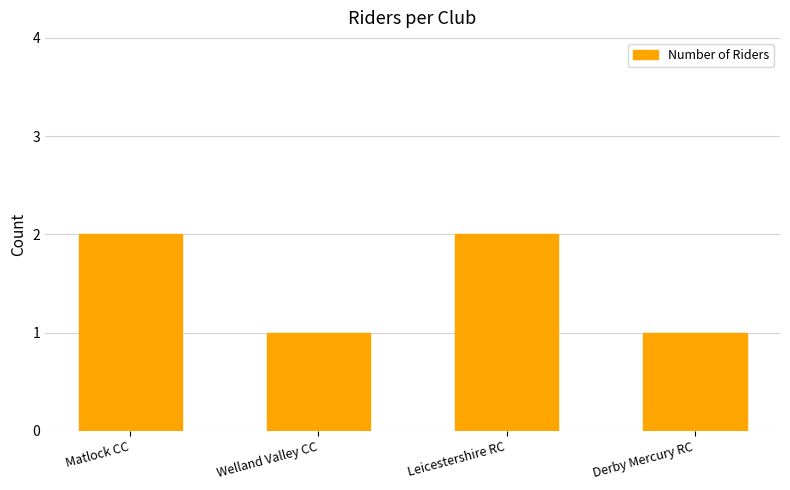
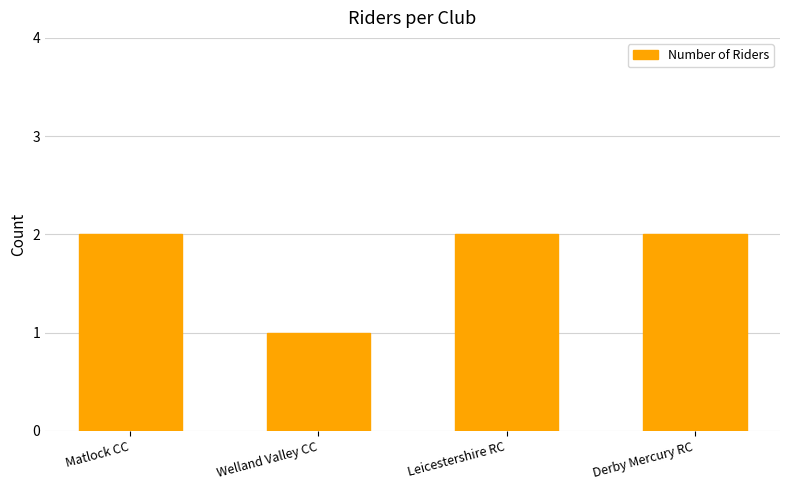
  {
    "Matlock CC": 2,
    "Welland Valley CC": 1,
    "Leicestershire RC": 2,
-   "Derby Mercury RC": 1
+   "Derby Mercury RC": 2
  }
